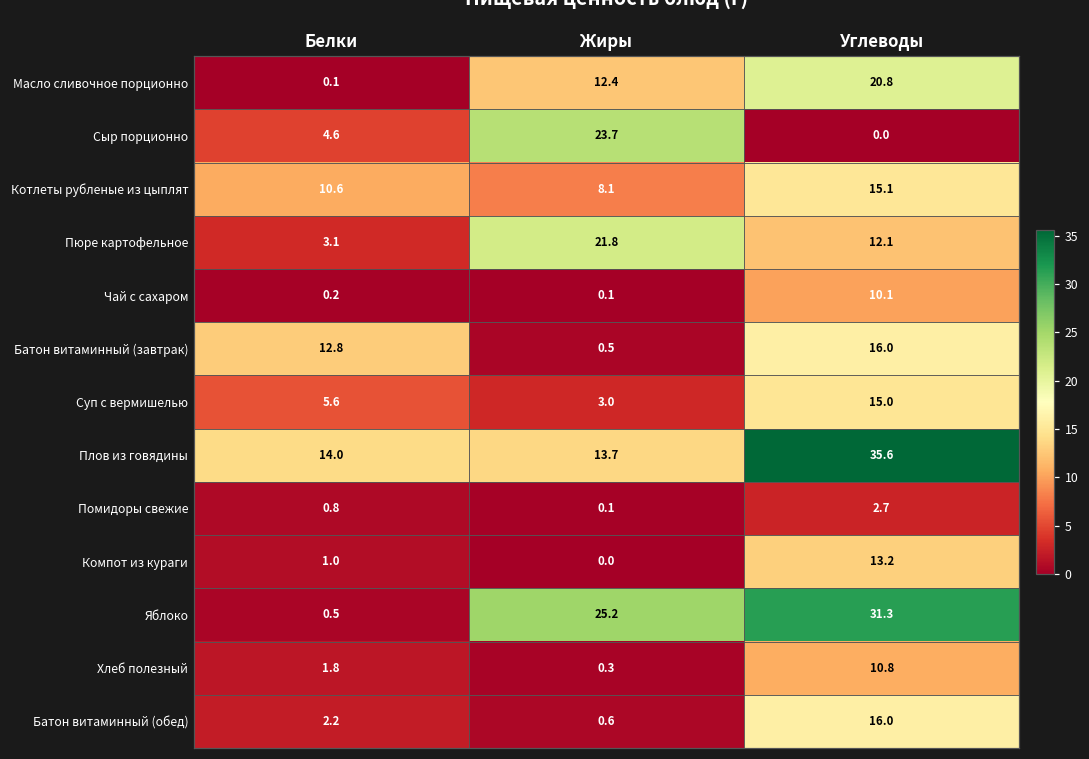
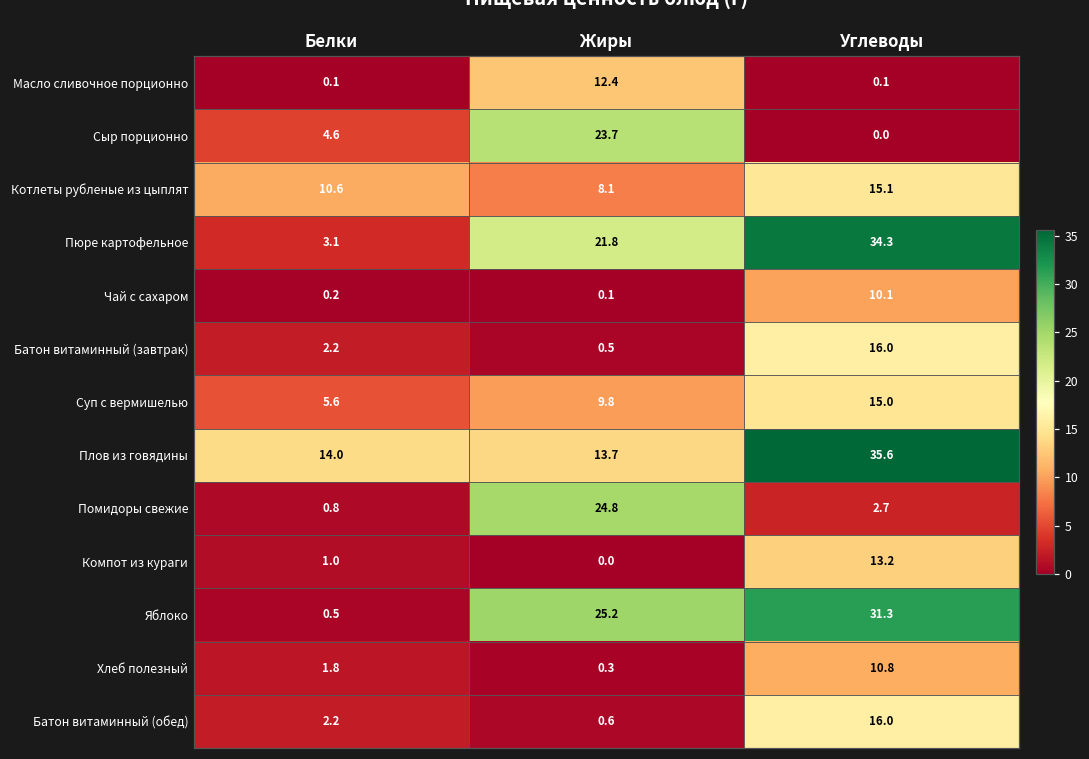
  {
    "Масло сливочное порционно": {
      "Белки": 0.1,
      "Жиры": 12.4,
-     "Углеводы": 20.8
+     "Углеводы": 0.1
    },
    "Сыр порционно": {
      "Белки": 4.6,
      "Жиры": 23.7,
      "Углеводы": 0.0
    },
    "Котлеты рубленые из цыплят": {
      "Белки": 10.6,
      "Жиры": 8.1,
      "Углеводы": 15.1
    },
    "Пюре картофельное": {
      "Белки": 3.1,
      "Жиры": 21.8,
-     "Углеводы": 12.1
+     "Углеводы": 34.3
    },
    "Чай с сахаром": {
      "Белки": 0.2,
      "Жиры": 0.1,
      "Углеводы": 10.1
    },
    "Батон витаминный (завтрак)": {
-     "Белки": 12.8,
+     "Белки": 2.2,
      "Жиры": 0.5,
      "Углеводы": 16.0
    },
    "Суп с вермишелью": {
      "Белки": 5.6,
-     "Жиры": 3.0,
+     "Жиры": 9.8,
      "Углеводы": 15.0
    },
    "Плов из говядины": {
      "Белки": 14.0,
      "Жиры": 13.7,
      "Углеводы": 35.6
    },
    "Помидоры свежие": {
      "Белки": 0.8,
-     "Жиры": 0.1,
+     "Жиры": 24.8,
      "Углеводы": 2.7
    },
    "Компот из кураги": {
      "Белки": 1.0,
      "Жиры": 0.0,
      "Углеводы": 13.2
    },
    "Яблоко": {
      "Белки": 0.5,
      "Жиры": 25.2,
      "Углеводы": 31.3
    },
    "Хлеб полезный": {
      "Белки": 1.8,
      "Жиры": 0.3,
      "Углеводы": 10.8
    },
    "Батон витаминный (обед)": {
      "Белки": 2.2,
      "Жиры": 0.6,
      "Углеводы": 16.0
    }
  }
